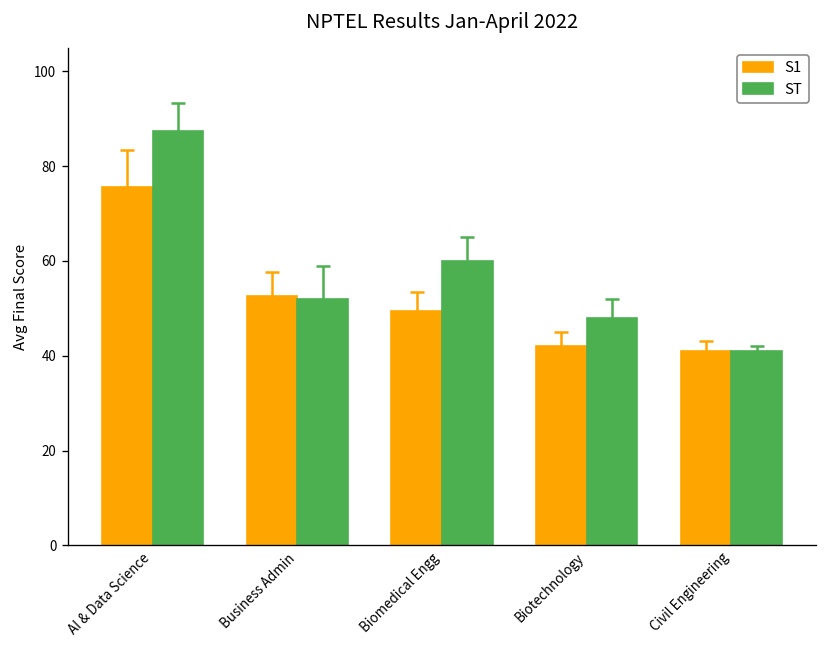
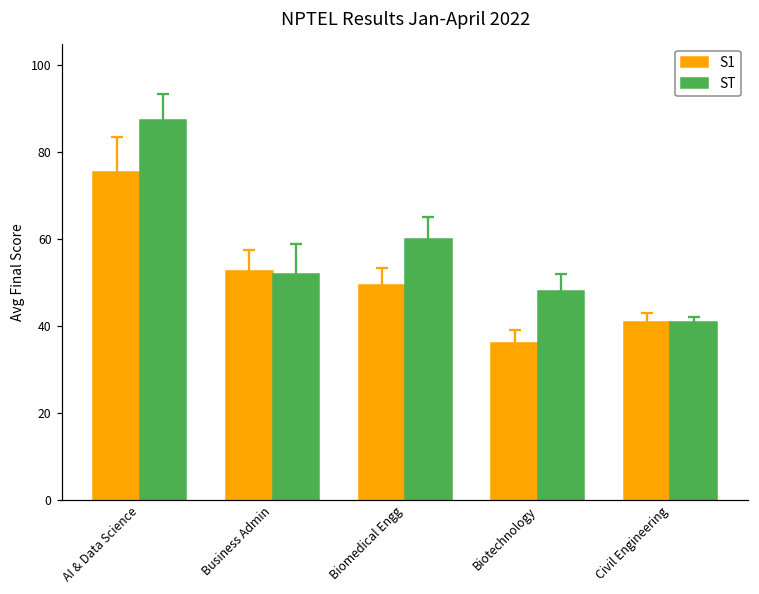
  {
    "S1": {
      "AI & Data Science": 76,
      "Business Admin": 53,
      "Biomedical Engg": 49,
-     "Biotechnology": 42,
+     "Biotechnology": 36,
      "Civil Engineering": 41
    },
    "ST": {
      "AI & Data Science": 87,
      "Business Admin": 52,
      "Biomedical Engg": 60,
      "Biotechnology": 48,
      "Civil Engineering": 41
    }
  }
